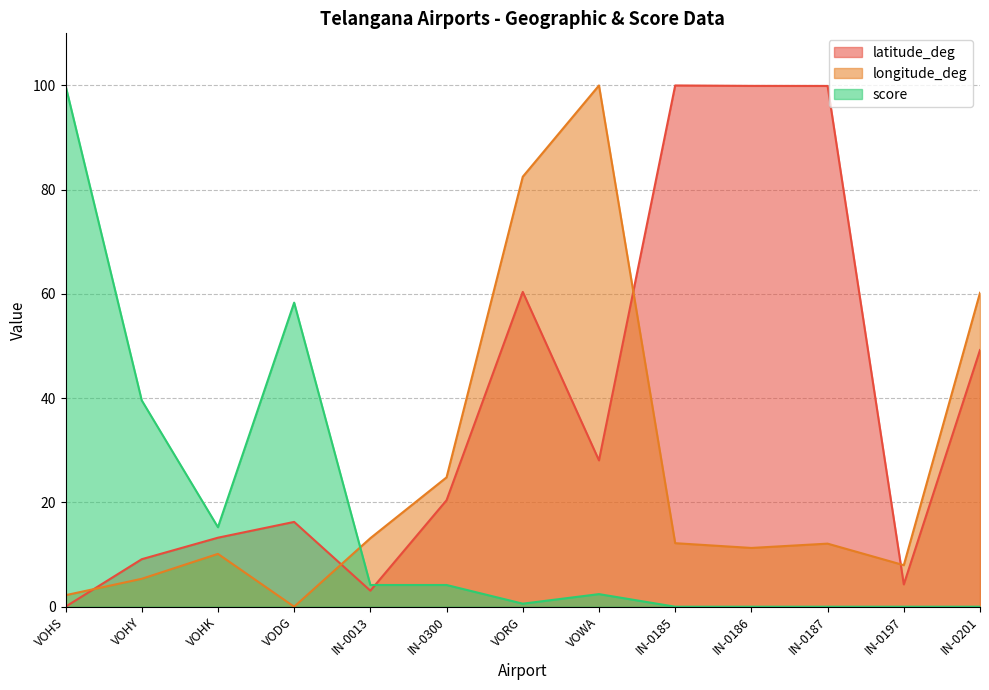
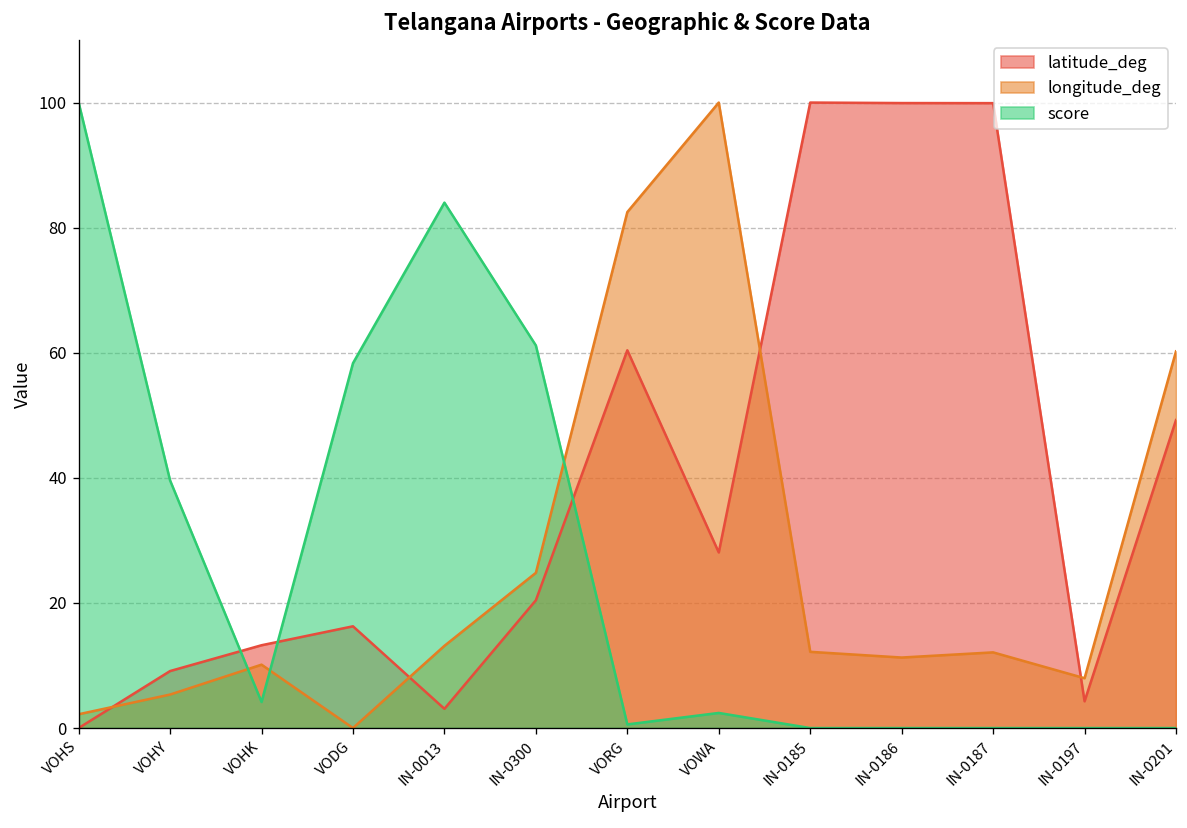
  {
    "score": {
      "VOHS": 100,
      "VOHY": 40,
-     "VOHK": 15,
+     "VOHK": 4,
      "VODG": 58,
-     "IN-0013": 4,
-     "IN-0300": 4,
+     "IN-0013": 84,
+     "IN-0300": 61,
      "VORG": 1,
      "VOWA": 2,
      "IN-0185": 0,
      "IN-0186": 0,
      "IN-0187": 0,
      "IN-0197": 0,
      "IN-0201": 0
    }
  }
